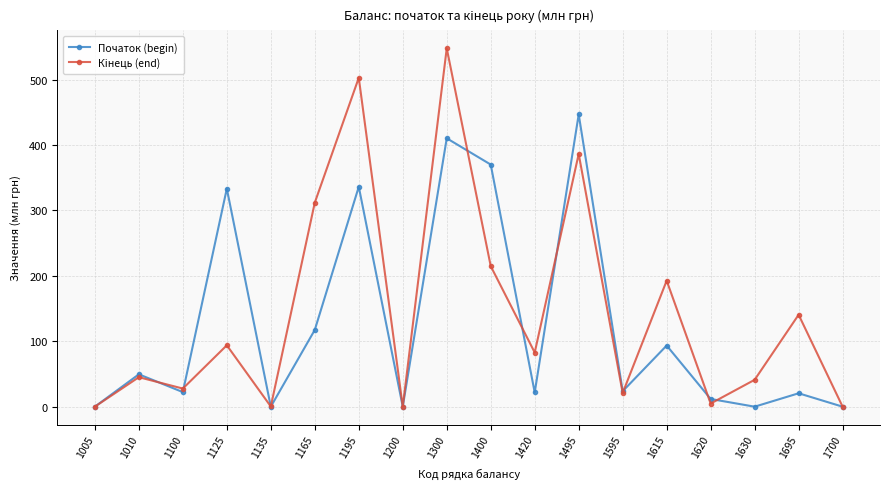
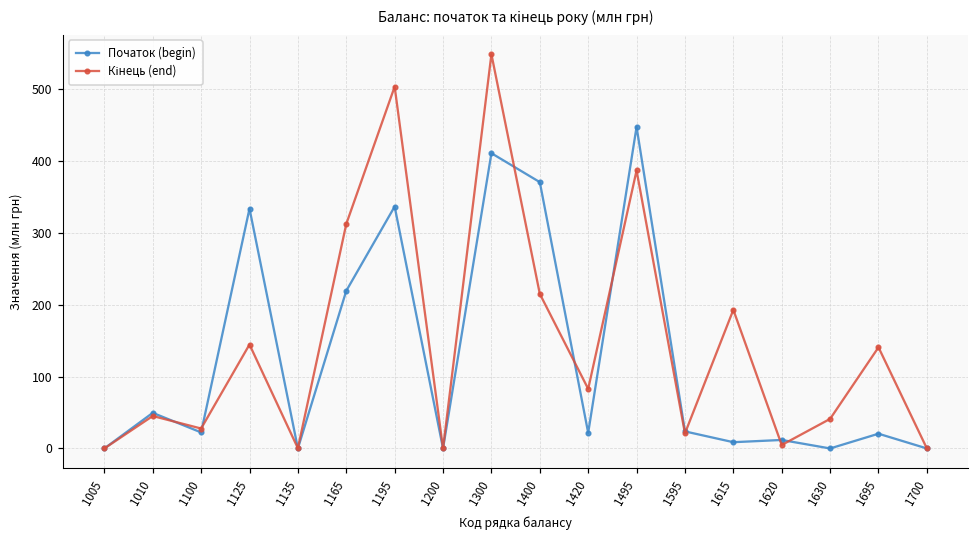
  {
    "Початок (begin)": {
      "1010": 50,
      "1100": 20,
      "1125": 330,
-     "1165": 120,
+     "1165": 220,
      "1195": 340,
      "1300": 410,
      "1400": 370,
      "1420": 20,
      "1495": 450,
-     "1615": 90,
+     "1615": 10,
      "1620": 10,
      "1630": 0,
      "1695": 20
    },
    "Кінець (end)": {
      "1010": 50,
      "1100": 30,
-     "1125": 90,
+     "1125": 140,
      "1165": 310,
      "1195": 500,
      "1300": 550,
      "1400": 210,
      "1420": 80,
      "1495": 390,
      "1615": 190,
      "1620": 0,
      "1630": 40,
      "1695": 140
    }
  }
